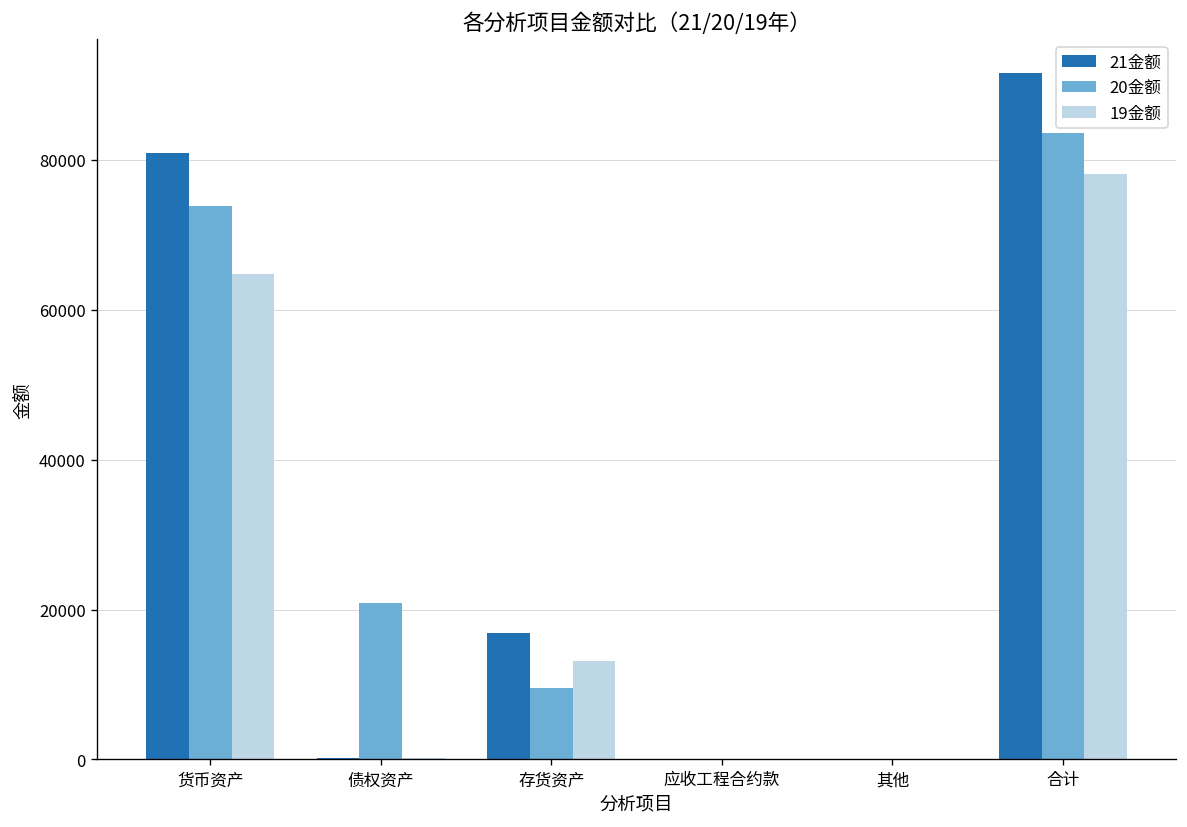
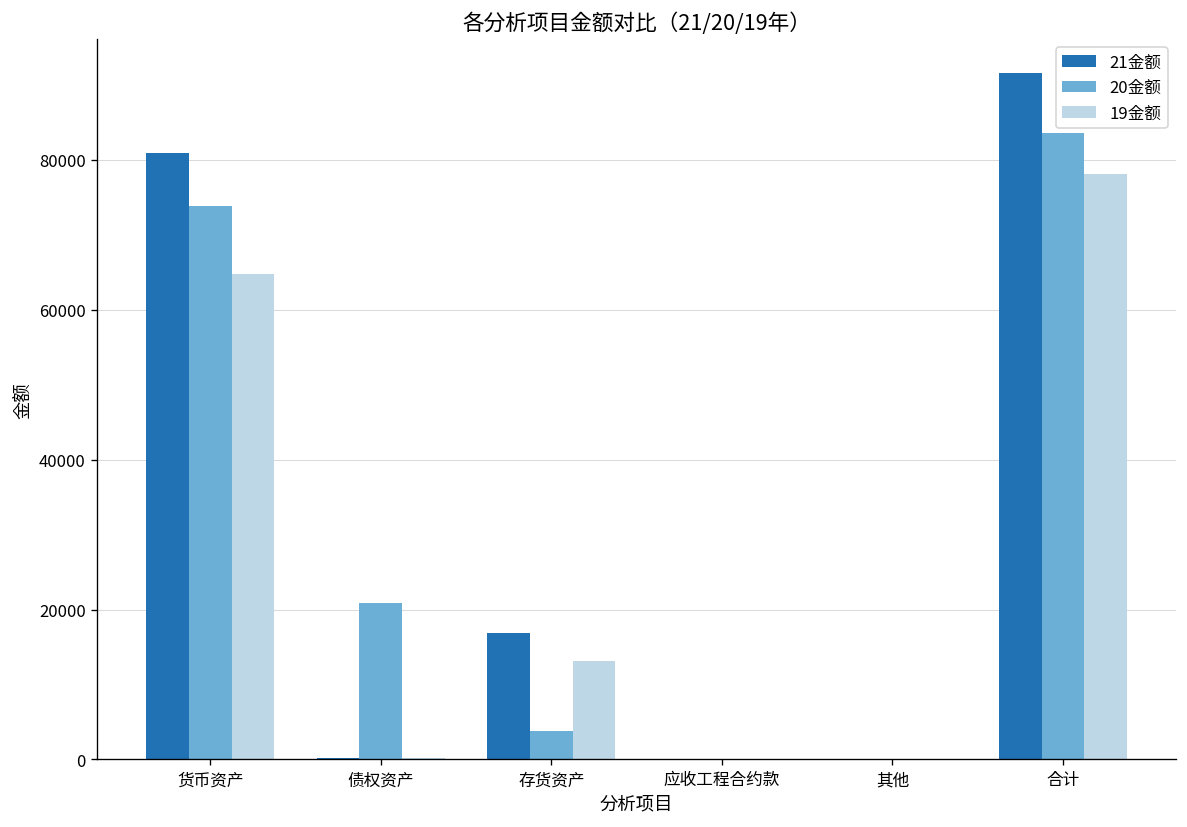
  {
    "21金额": {
      "货币资产": 81000,
      "存货资产": 17000,
      "应收工程合约款": 0,
      "其他": 0,
      "合计": 92000
    },
    "20金额": {
      "货币资产": 74000,
      "债权资产": 21000,
-     "存货资产": 9000,
+     "存货资产": 4000,
      "应收工程合约款": 0,
      "其他": 0,
      "合计": 84000
    },
    "19金额": {
      "货币资产": 65000,
      "存货资产": 13000,
      "应收工程合约款": 0,
      "其他": 0,
      "合计": 78000
    }
  }
